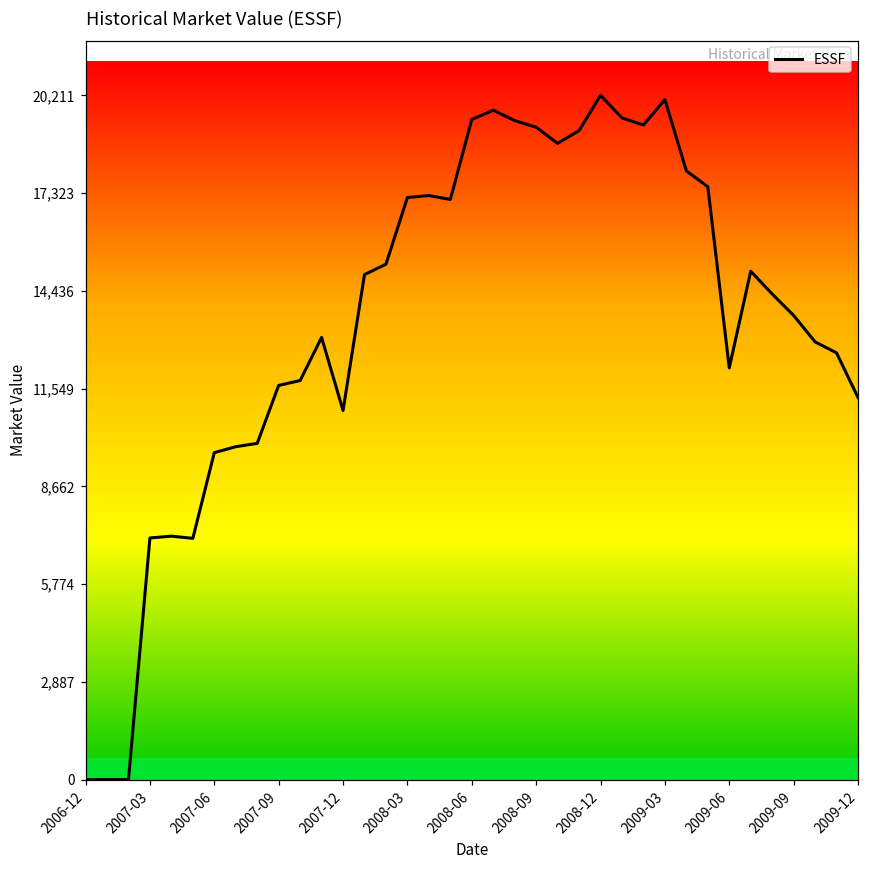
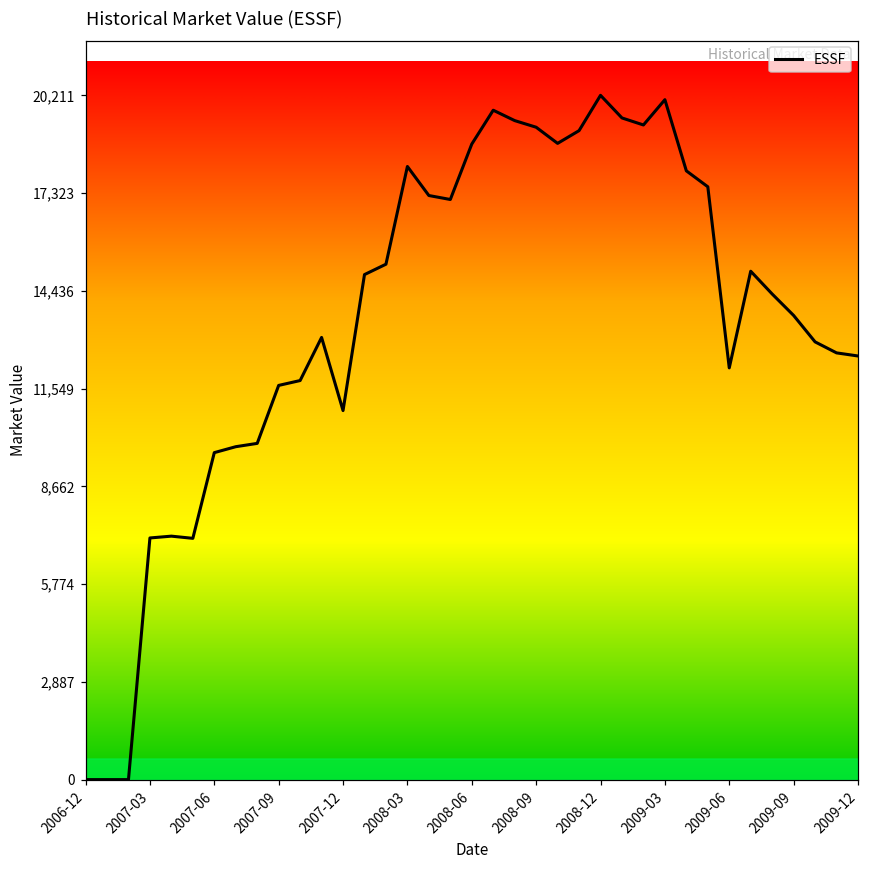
  {
    "ESSF": {
      "2006-12": "0",
      "2007-03": "7,100",
      "2007-06": "9,700",
      "2007-09": "11,600",
      "2007-12": "10,900",
-     "2008-03": "17,200",
-     "2008-06": "19,500",
+     "2008-03": "18,100",
+     "2008-06": "18,800",
      "2008-09": "19,300",
      "2008-12": "20,200",
      "2009-03": "20,100",
      "2009-06": "12,200",
      "2009-09": "13,700",
-     "2009-12": "11,300"
+     "2009-12": "12,500"
    }
  }
